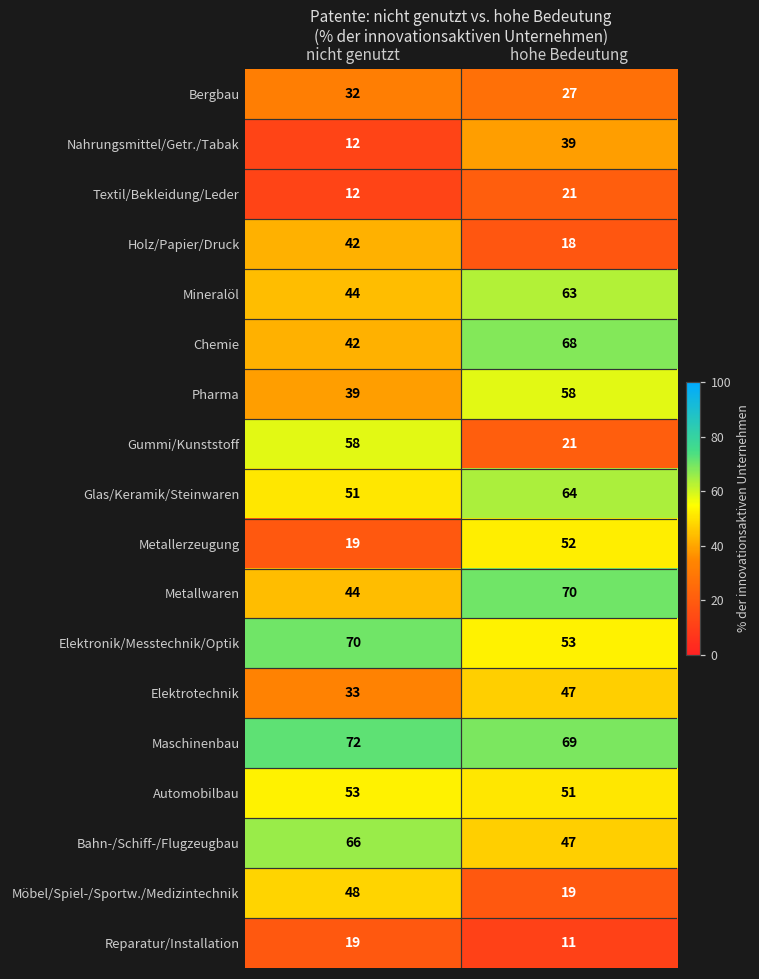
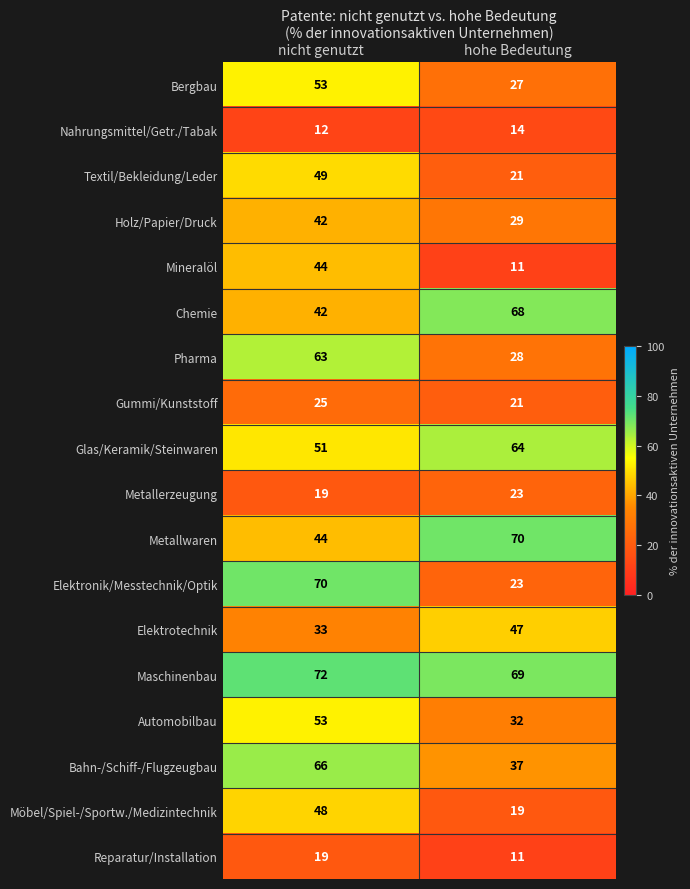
  {
    "Bergbau": {
-     "nicht genutzt": 32,
+     "nicht genutzt": 53,
      "hohe Bedeutung": 27
    },
    "Nahrungsmittel/Getr./Tabak": {
      "nicht genutzt": 12,
-     "hohe Bedeutung": 39
+     "hohe Bedeutung": 14
    },
    "Textil/Bekleidung/Leder": {
-     "nicht genutzt": 12,
+     "nicht genutzt": 49,
      "hohe Bedeutung": 21
    },
    "Holz/Papier/Druck": {
      "nicht genutzt": 42,
-     "hohe Bedeutung": 18
+     "hohe Bedeutung": 29
    },
    "Mineralöl": {
      "nicht genutzt": 44,
-     "hohe Bedeutung": 63
+     "hohe Bedeutung": 11
    },
    "Chemie": {
      "nicht genutzt": 42,
      "hohe Bedeutung": 68
    },
    "Pharma": {
-     "nicht genutzt": 39,
-     "hohe Bedeutung": 58
+     "nicht genutzt": 63,
+     "hohe Bedeutung": 28
    },
    "Gummi/Kunststoff": {
-     "nicht genutzt": 58,
+     "nicht genutzt": 25,
      "hohe Bedeutung": 21
    },
    "Glas/Keramik/Steinwaren": {
      "nicht genutzt": 51,
      "hohe Bedeutung": 64
    },
    "Metallerzeugung": {
      "nicht genutzt": 19,
-     "hohe Bedeutung": 52
+     "hohe Bedeutung": 23
    },
    "Metallwaren": {
      "nicht genutzt": 44,
      "hohe Bedeutung": 70
    },
    "Elektronik/Messtechnik/Optik": {
      "nicht genutzt": 70,
-     "hohe Bedeutung": 53
+     "hohe Bedeutung": 23
    },
    "Elektrotechnik": {
      "nicht genutzt": 33,
      "hohe Bedeutung": 47
    },
    "Maschinenbau": {
      "nicht genutzt": 72,
      "hohe Bedeutung": 69
    },
    "Automobilbau": {
      "nicht genutzt": 53,
-     "hohe Bedeutung": 51
+     "hohe Bedeutung": 32
    },
    "Bahn-/Schiff-/Flugzeugbau": {
      "nicht genutzt": 66,
-     "hohe Bedeutung": 47
+     "hohe Bedeutung": 37
    },
    "Möbel/Spiel-/Sportw./Medizintechnik": {
      "nicht genutzt": 48,
      "hohe Bedeutung": 19
    },
    "Reparatur/Installation": {
      "nicht genutzt": 19,
      "hohe Bedeutung": 11
    }
  }
